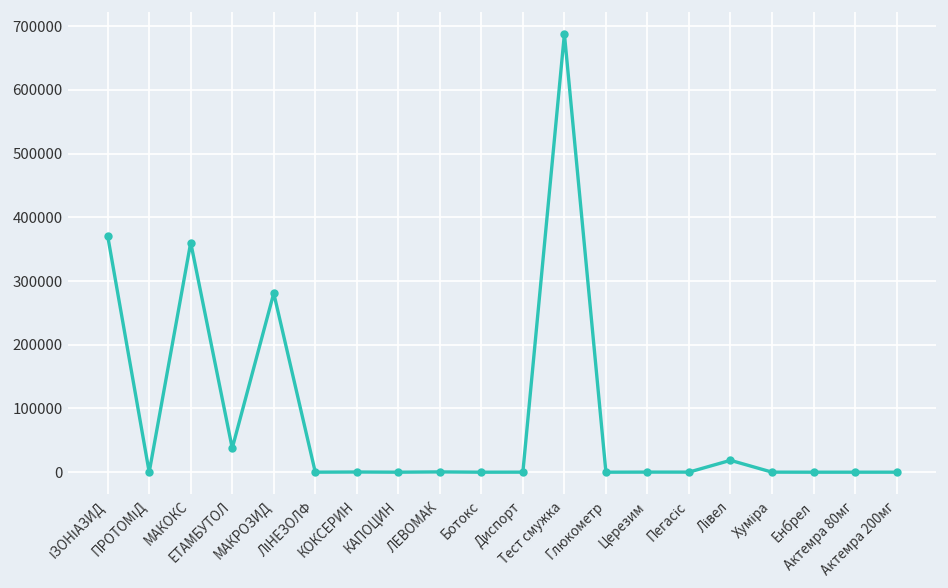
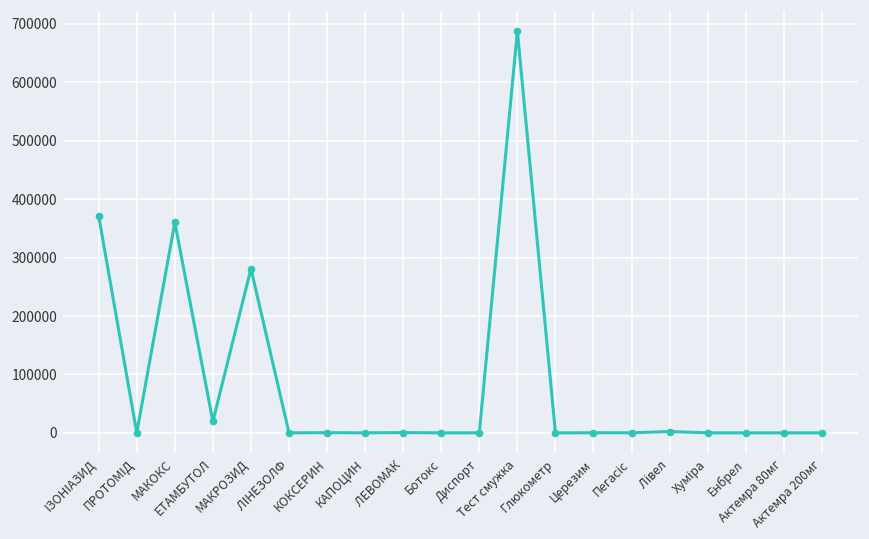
  {
    "ІЗОНІАЗИД": 370000,
    "ПРОТОМІД": 0,
    "МАКОКС": 360000,
-   "ЕТАМБУТОЛ": 40000,
+   "ЕТАМБУТОЛ": 20000,
    "МАКРОЗИД": 280000,
    "ЛІНЕЗОЛФ": 0,
    "КОКСЕРИН": 0,
    "КАПОЦИН": 0,
    "ЛЕВОМАК": 0,
    "Ботокс": 0,
    "Диспорт": 0,
    "Тест смужка": 690000,
    "Глюкометр": 0,
    "Церезим": 0,
    "Пегасіс": 0,
-   "Лівел": 20000,
+   "Лівел": 0,
    "Хуміра": 0,
    "Енбрел": 0,
    "Актемра 80мг": 0,
    "Актемра 200мг": 0
  }
